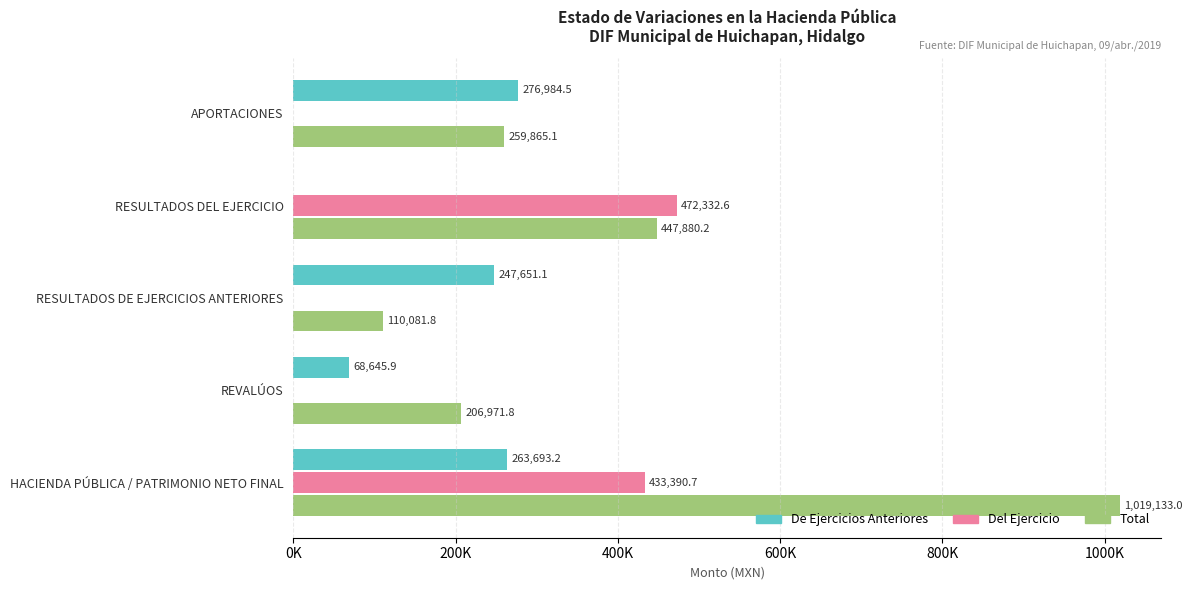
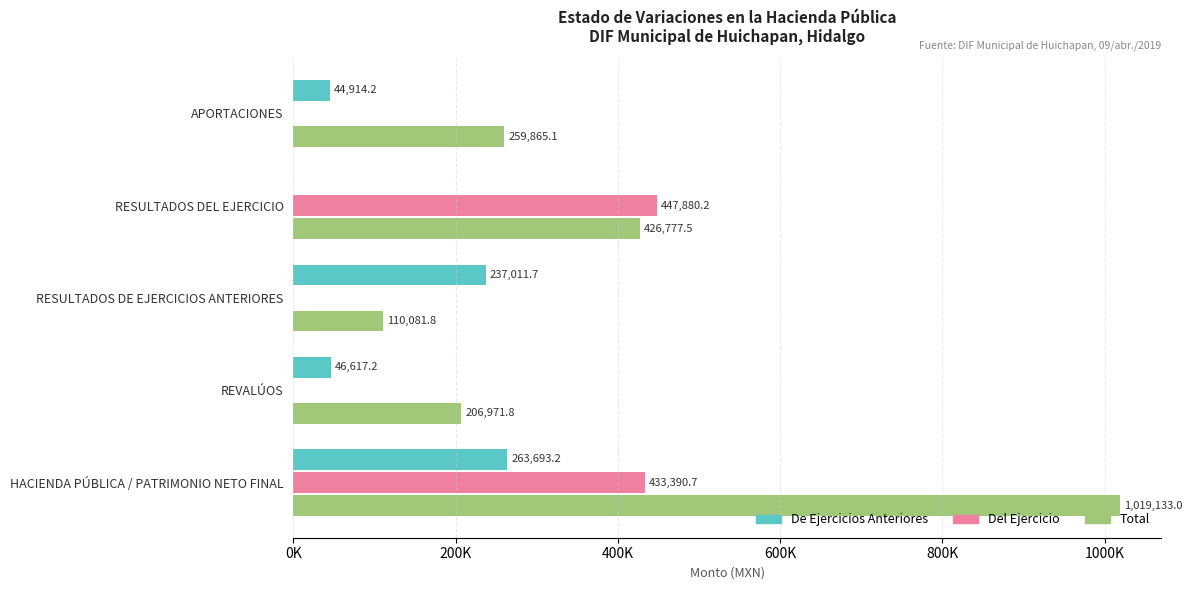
  {
    "De Ejercicios Anteriores": {
-     "APORTACIONES": "276,984.5",
-     "RESULTADOS DE EJERCICIOS ANTERIORES": "247,651.1",
-     "REVALÚOS": "68,645.9",
+     "APORTACIONES": "44,914.2",
+     "RESULTADOS DE EJERCICIOS ANTERIORES": "237,011.7",
+     "REVALÚOS": "46,617.2",
      "HACIENDA PÚBLICA / PATRIMONIO NETO FINAL": "263,693.2"
    },
    "Del Ejercicio": {
-     "RESULTADOS DEL EJERCICIO": "472,332.6",
+     "RESULTADOS DEL EJERCICIO": "447,880.2",
      "HACIENDA PÚBLICA / PATRIMONIO NETO FINAL": "433,390.7"
    },
    "Total": {
      "APORTACIONES": "259,865.1",
-     "RESULTADOS DEL EJERCICIO": "447,880.2",
+     "RESULTADOS DEL EJERCICIO": "426,777.5",
      "RESULTADOS DE EJERCICIOS ANTERIORES": "110,081.8",
      "REVALÚOS": "206,971.8",
      "HACIENDA PÚBLICA / PATRIMONIO NETO FINAL": "1,019,133.0"
    }
  }
